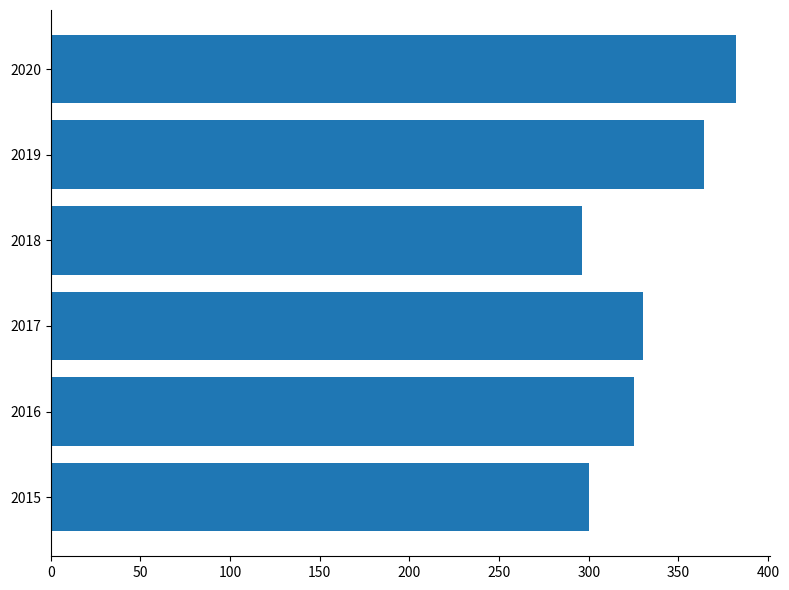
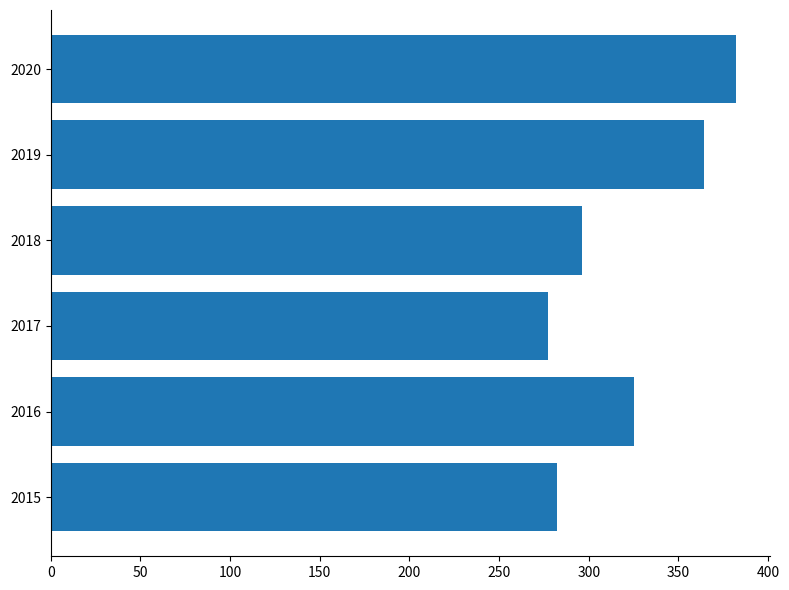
  {
    "2020": 382,
    "2019": 364,
    "2018": 296,
-   "2017": 330,
+   "2017": 277,
    "2016": 325,
-   "2015": 300
+   "2015": 282
  }
